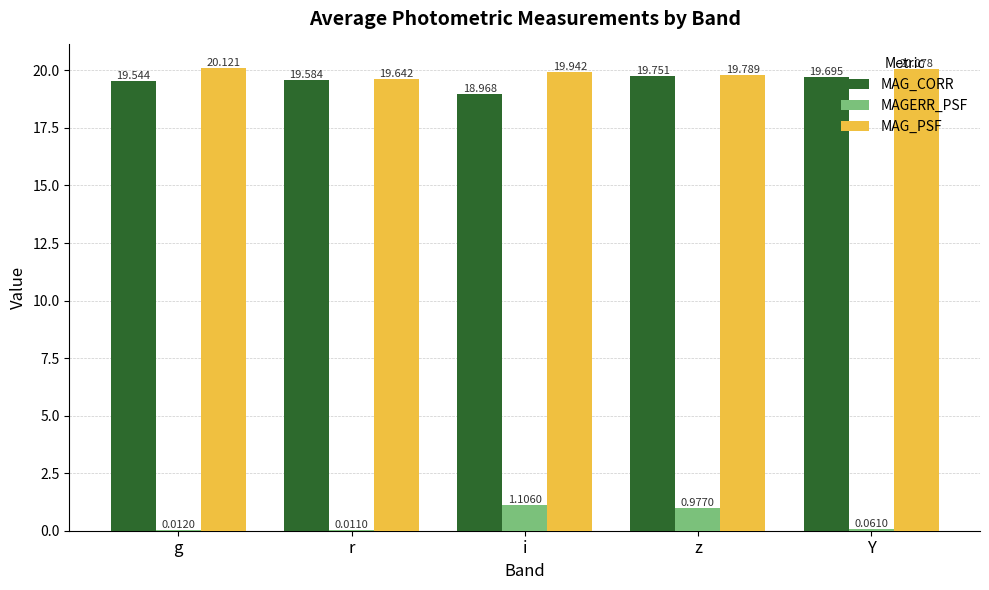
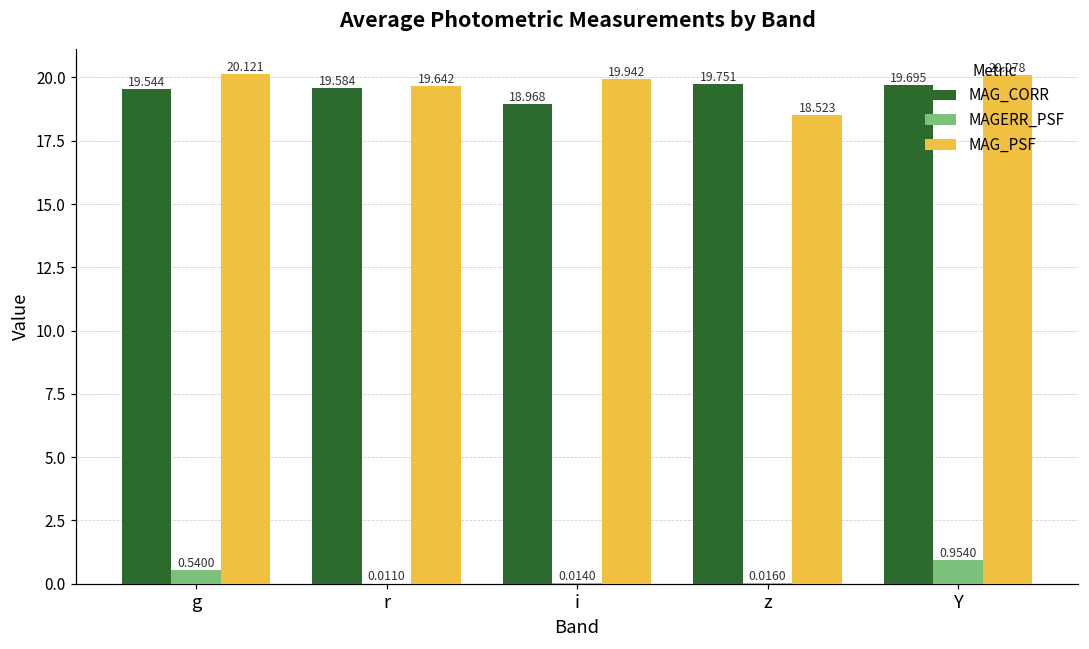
  {
    "MAG_CORR": {
      "g": 19.544,
      "r": 19.584,
      "i": 18.968,
      "z": 19.751,
      "Y": 19.695
    },
    "MAGERR_PSF": {
-     "g": 0.0120,
+     "g": 0.5400,
      "r": 0.0110,
-     "i": 1.1060,
-     "z": 0.9770,
-     "Y": 0.0610
+     "i": 0.0140,
+     "z": 0.0160,
+     "Y": 0.9540
    },
    "MAG_PSF": {
      "g": 20.121,
      "r": 19.642,
      "i": 19.942,
-     "z": 19.789,
+     "z": 18.523,
      "Y": 20.078
    }
  }
